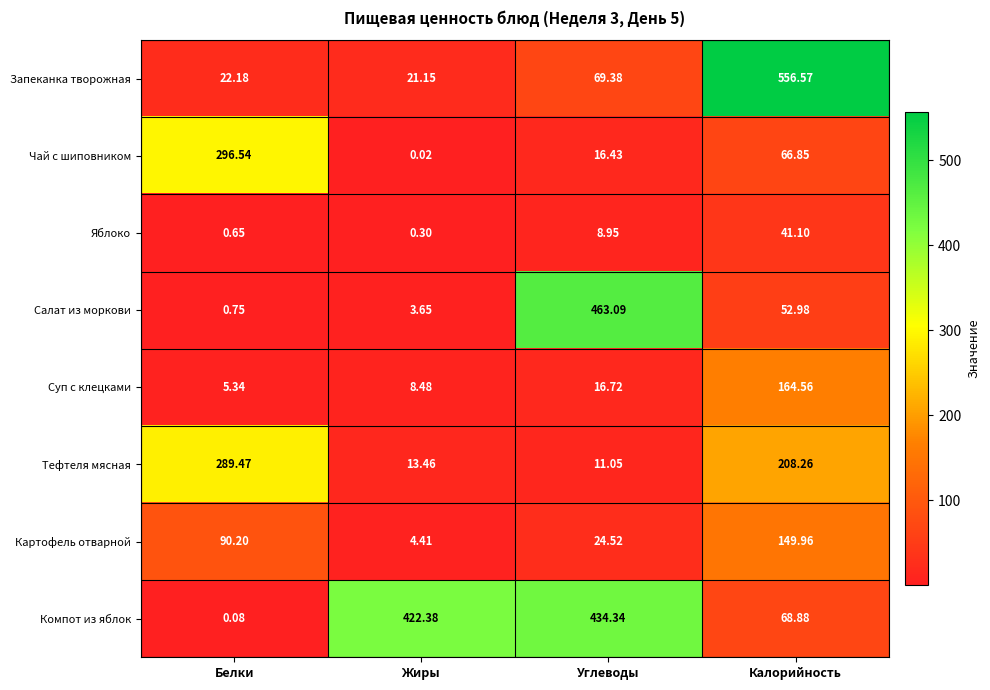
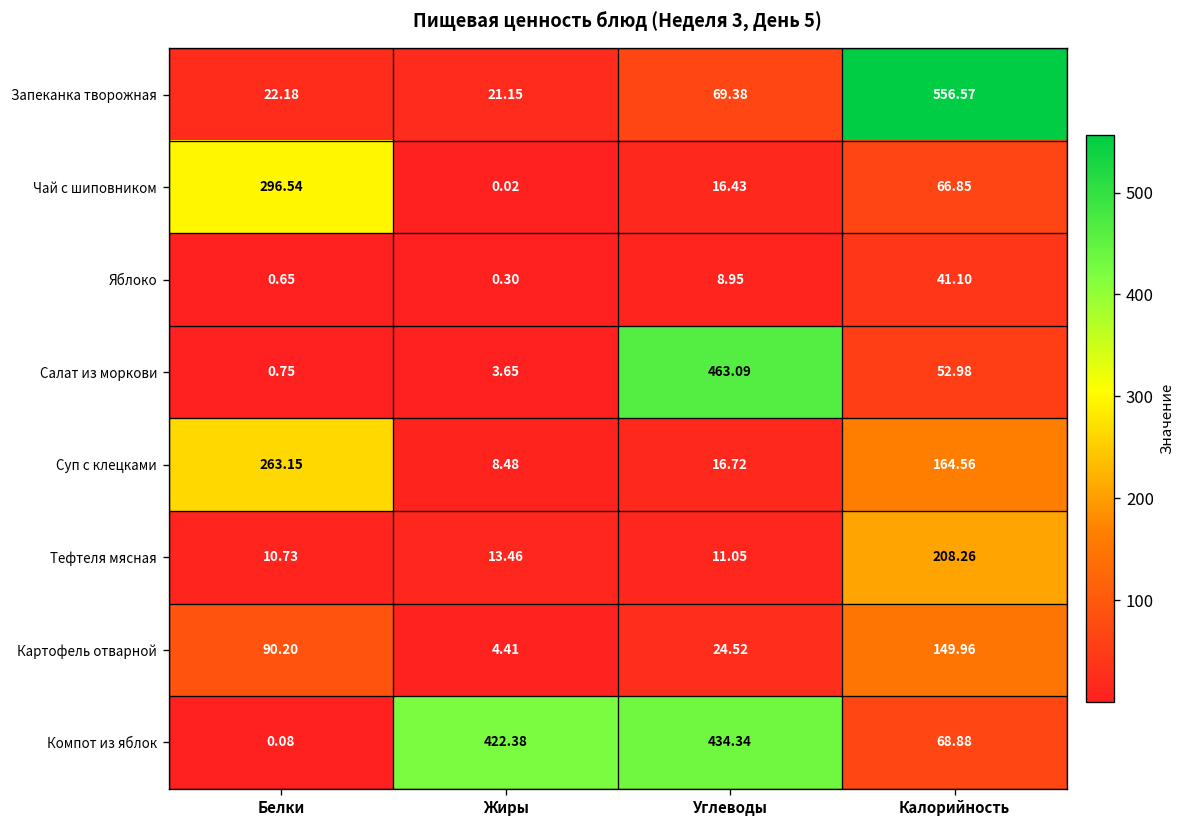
  {
    "Запеканка творожная": {
      "Белки": 22.18,
      "Жиры": 21.15,
      "Углеводы": 69.38,
      "Калорийность": 556.57
    },
    "Чай с шиповником": {
      "Белки": 296.54,
      "Жиры": 0.02,
      "Углеводы": 16.43,
      "Калорийность": 66.85
    },
    "Яблоко": {
      "Белки": 0.65,
      "Жиры": 0.30,
      "Углеводы": 8.95,
      "Калорийность": 41.10
    },
    "Салат из моркови": {
      "Белки": 0.75,
      "Жиры": 3.65,
      "Углеводы": 463.09,
      "Калорийность": 52.98
    },
    "Суп с клецками": {
-     "Белки": 5.34,
+     "Белки": 263.15,
      "Жиры": 8.48,
      "Углеводы": 16.72,
      "Калорийность": 164.56
    },
    "Тефтеля мясная": {
-     "Белки": 289.47,
+     "Белки": 10.73,
      "Жиры": 13.46,
      "Углеводы": 11.05,
      "Калорийность": 208.26
    },
    "Картофель отварной": {
      "Белки": 90.20,
      "Жиры": 4.41,
      "Углеводы": 24.52,
      "Калорийность": 149.96
    },
    "Компот из яблок": {
      "Белки": 0.08,
      "Жиры": 422.38,
      "Углеводы": 434.34,
      "Калорийность": 68.88
    }
  }
